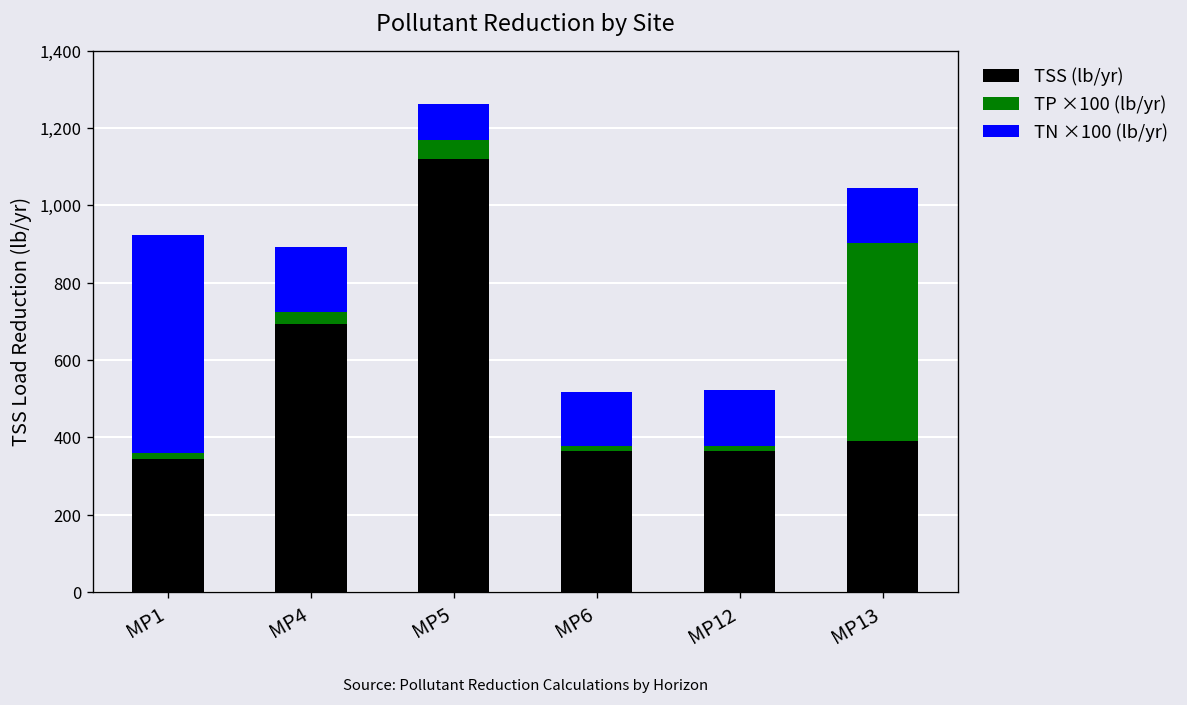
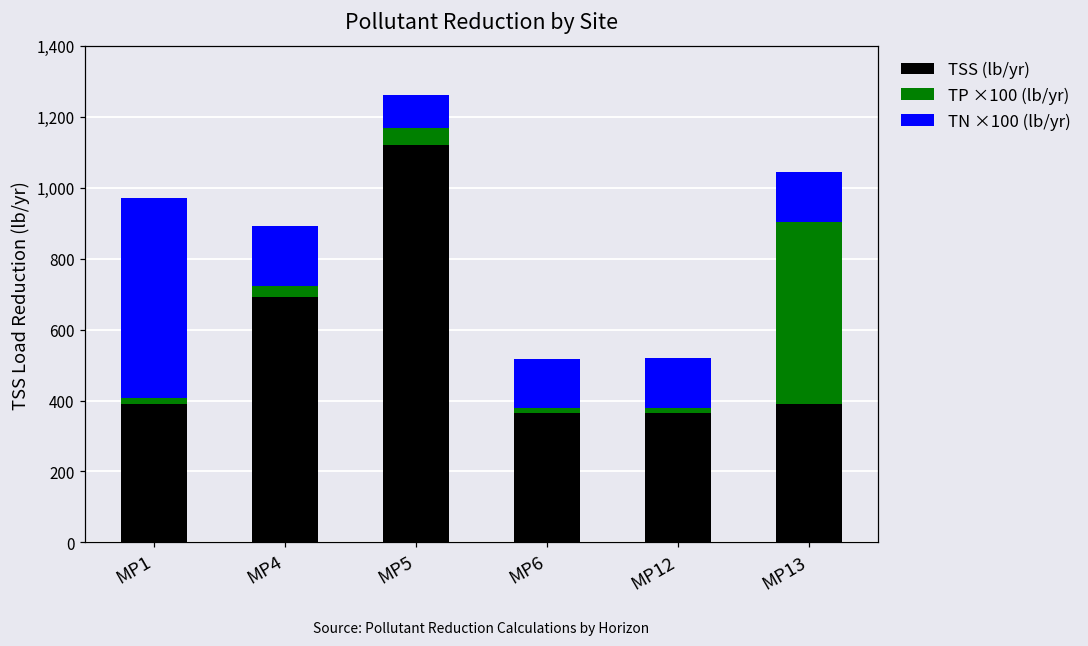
  {
    "TSS (lb/yr)": {
-     "MP1": "340",
+     "MP1": "390",
      "MP4": "690",
      "MP5": "1,120",
      "MP6": "360",
      "MP12": "360",
      "MP13": "390"
    },
    "TP ×100 (lb/yr)": {
      "MP1": "20",
      "MP4": "30",
      "MP5": "50",
      "MP6": "10",
      "MP12": "10",
      "MP13": "510"
    },
    "TN ×100 (lb/yr)": {
      "MP1": "560",
      "MP4": "170",
      "MP5": "100",
      "MP6": "140",
      "MP12": "140",
      "MP13": "140"
    }
  }
